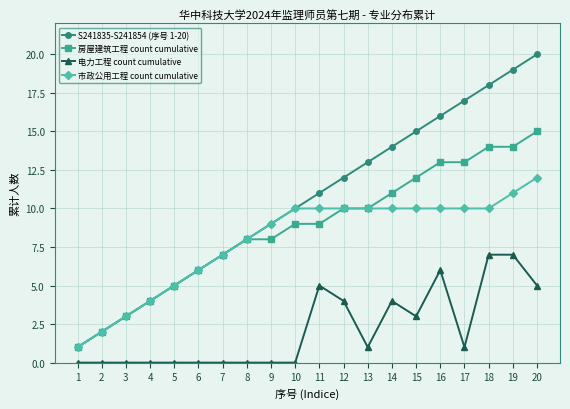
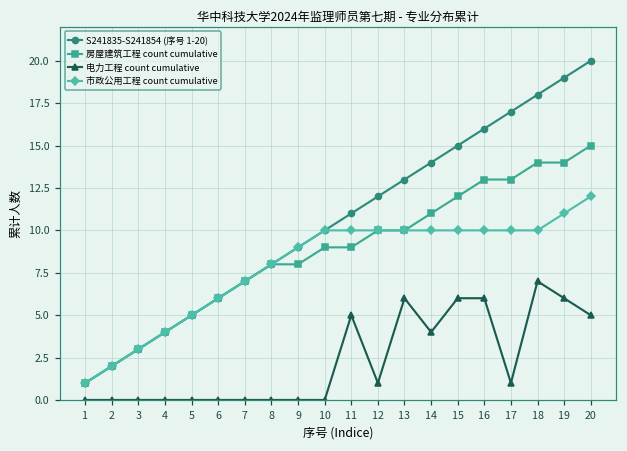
  {
    "电力工程 count cumulative": {
      "1": 0,
      "2": 0,
      "3": 0,
      "4": 0,
      "5": 0,
      "6": 0,
      "7": 0,
      "8": 0,
      "9": 0,
      "10": 0,
      "11": 5,
-     "12": 4,
-     "13": 1,
+     "12": 1,
+     "13": 6,
      "14": 4,
-     "15": 3,
+     "15": 6,
      "16": 6,
      "17": 1,
      "18": 7,
-     "19": 7,
+     "19": 6,
      "20": 5
    }
  }
